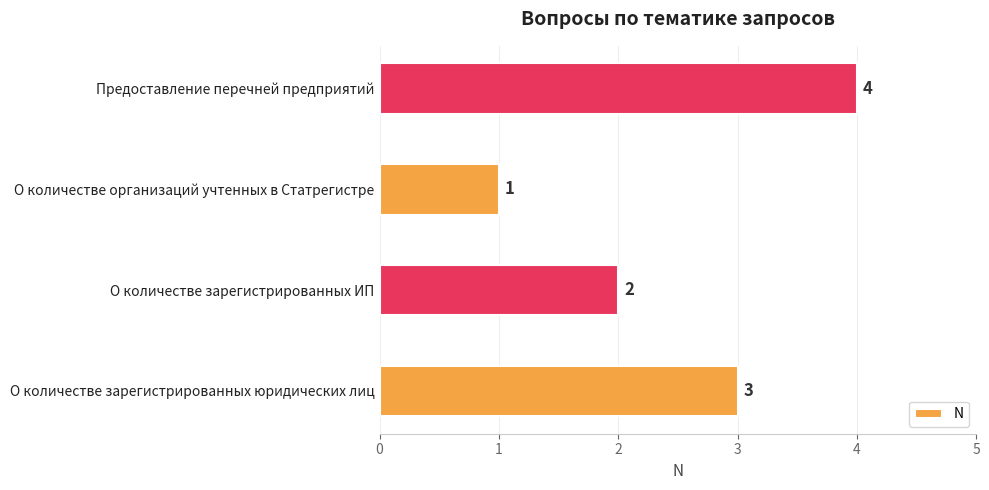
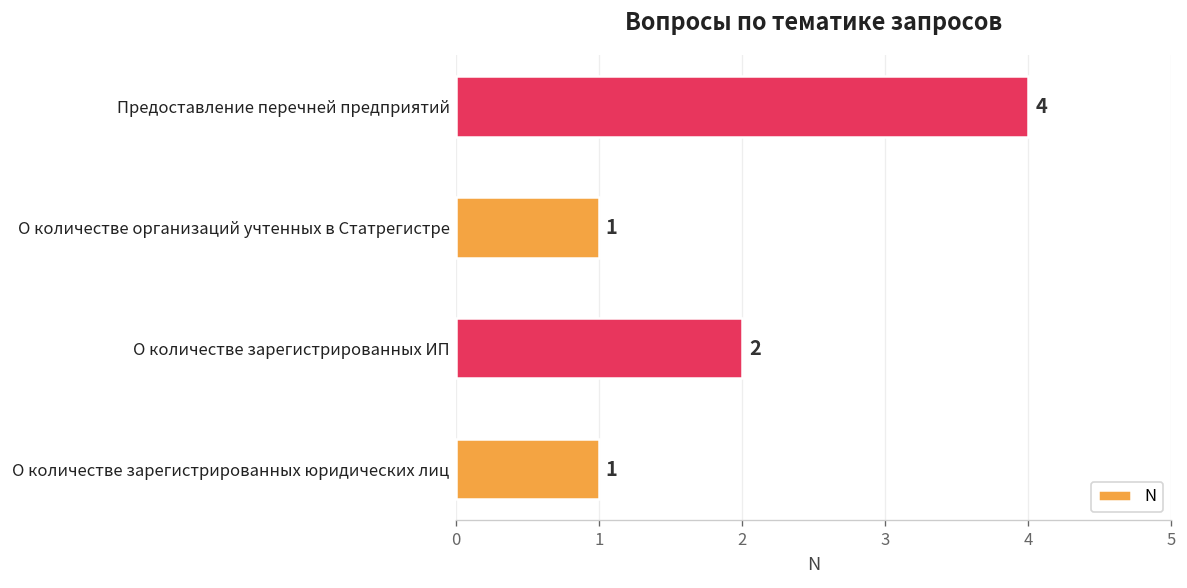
  {
    "Предоставление перечней предприятий": 4,
    "О количестве организаций учтенных в Статрегистре": 1,
    "О количестве зарегистрированных ИП": 2,
-   "О количестве зарегистрированных юридических лиц": 3
+   "О количестве зарегистрированных юридических лиц": 1
  }
